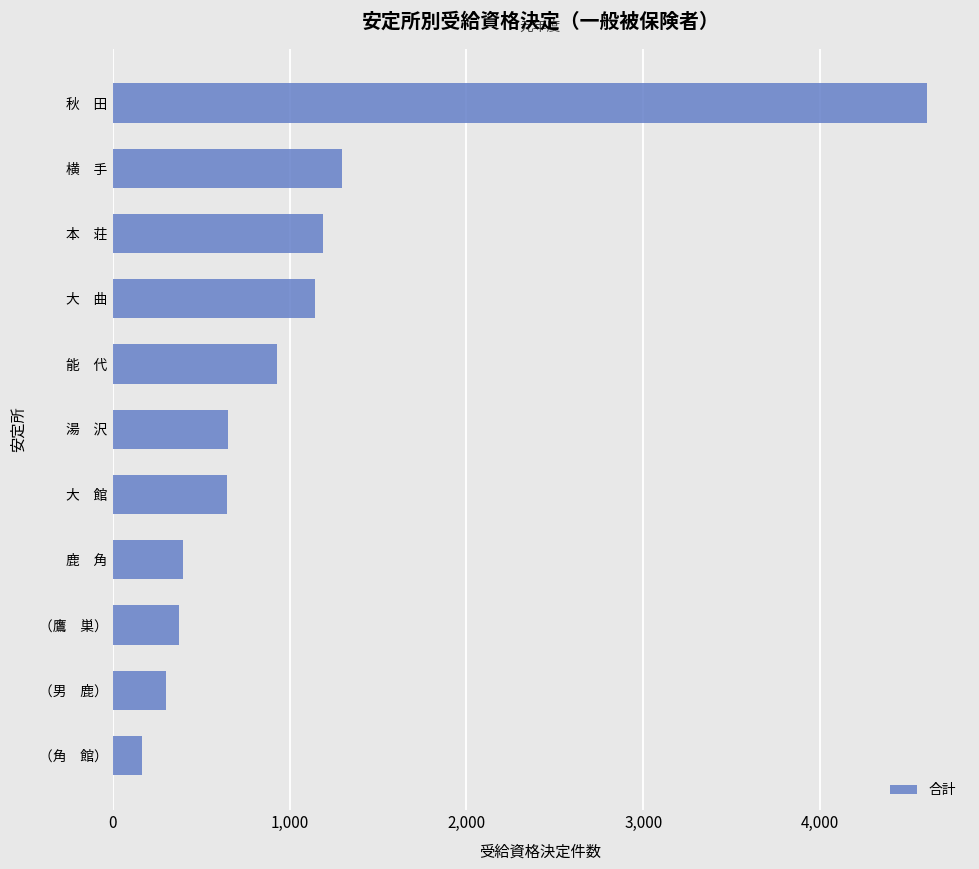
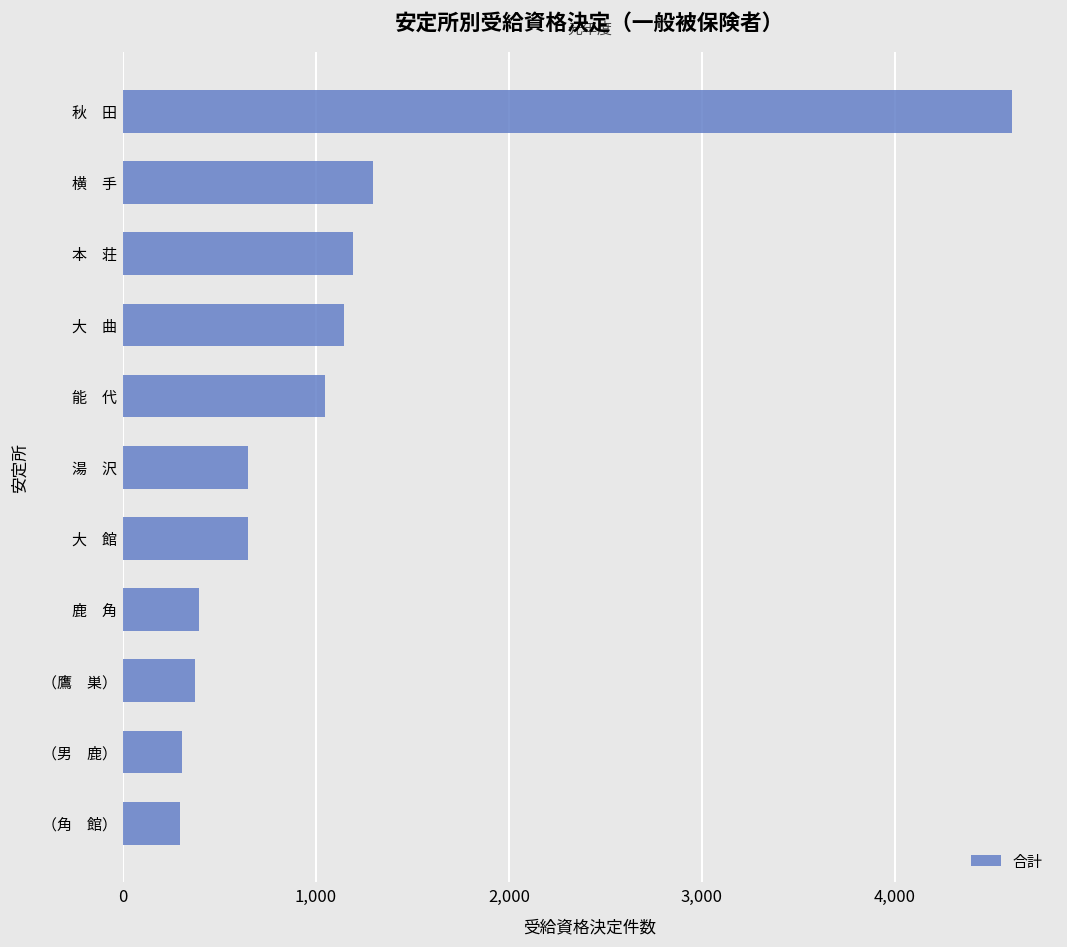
  {
    "秋 田": "4,610",
    "横 手": "1,300",
    "本 荘": "1,190",
    "大 曲": "1,140",
-   "能 代": "930",
+   "能 代": "1,050",
    "湯 沢": "650",
    "大 館": "650",
    "鹿 角": "400",
    "（鷹 巣）": "380",
    "（男 鹿）": "300",
-   "（角 館）": "170"
+   "（角 館）": "300"
  }
